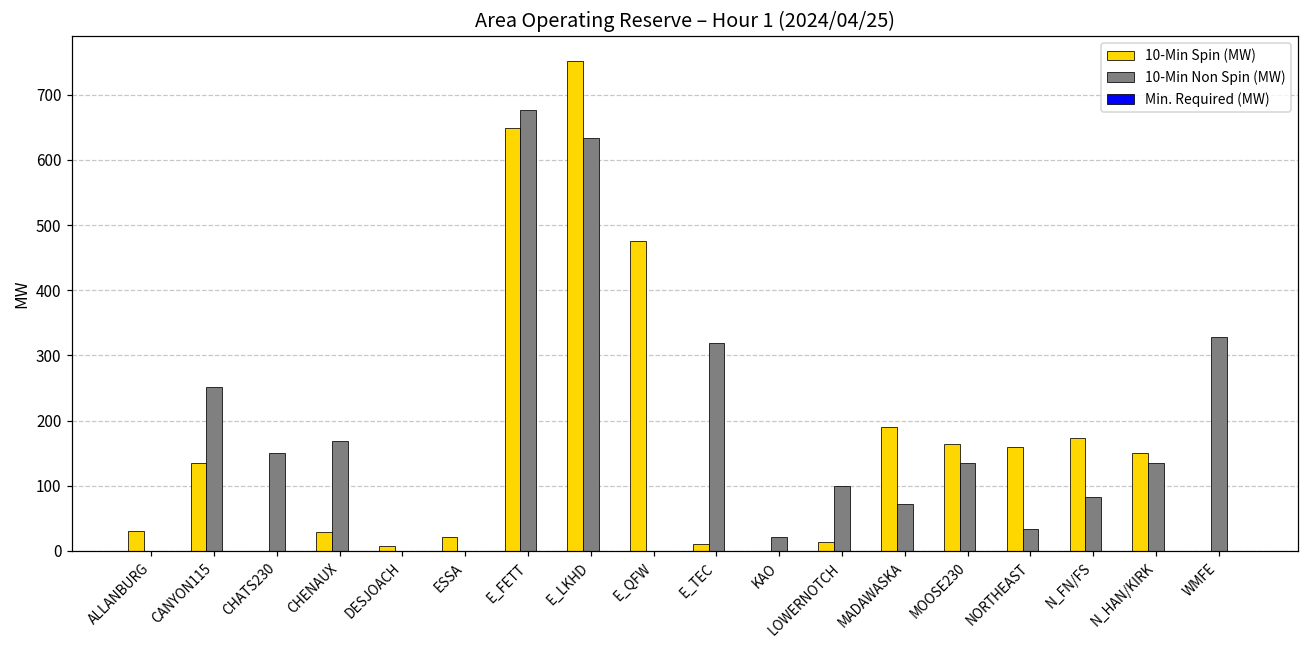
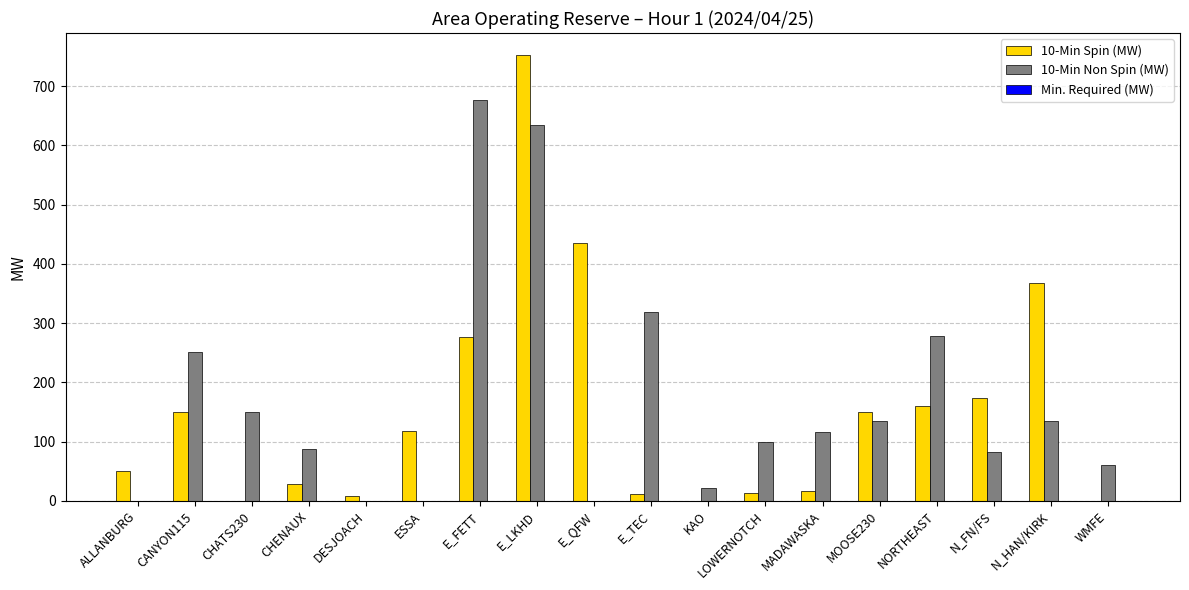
  {
    "10-Min Spin (MW)": {
-     "ALLANBURG": 30,
-     "CANYON115": 140,
+     "ALLANBURG": 50,
+     "CANYON115": 150,
      "CHATS230": 0,
      "CHENAUX": 30,
      "DESJOACH": 10,
-     "ESSA": 20,
-     "E_FETT": 650,
+     "ESSA": 120,
+     "E_FETT": 280,
      "E_LKHD": 750,
-     "E_QFW": 480,
+     "E_QFW": 440,
      "E_TEC": 10,
      "KAO": 0,
      "LOWERNOTCH": 10,
-     "MADAWASKA": 190,
-     "MOOSE230": 160,
+     "MADAWASKA": 20,
+     "MOOSE230": 150,
      "NORTHEAST": 160,
      "N_FN/FS": 170,
-     "N_HAN/KIRK": 150,
+     "N_HAN/KIRK": 370,
      "WMFE": 0
    },
    "10-Min Non Spin (MW)": {
      "ALLANBURG": 0,
      "CANYON115": 250,
      "CHATS230": 150,
-     "CHENAUX": 170,
+     "CHENAUX": 90,
      "DESJOACH": 0,
      "ESSA": 0,
      "E_FETT": 680,
      "E_LKHD": 630,
      "E_QFW": 0,
      "E_TEC": 320,
      "KAO": 20,
      "LOWERNOTCH": 100,
-     "MADAWASKA": 70,
+     "MADAWASKA": 120,
      "MOOSE230": 140,
-     "NORTHEAST": 30,
+     "NORTHEAST": 280,
      "N_FN/FS": 80,
      "N_HAN/KIRK": 140,
-     "WMFE": 330
+     "WMFE": 60
    },
    "Min. Required (MW)": {
      "ALLANBURG": 0,
      "CANYON115": 0,
      "CHATS230": 0,
      "CHENAUX": 0,
      "DESJOACH": 0,
      "ESSA": 0,
      "E_FETT": 0,
      "E_LKHD": 0,
      "E_QFW": 0,
      "E_TEC": 0,
      "KAO": 0,
      "LOWERNOTCH": 0,
      "MADAWASKA": 0,
      "MOOSE230": 0,
      "NORTHEAST": 0,
      "N_FN/FS": 0,
      "N_HAN/KIRK": 0,
      "WMFE": 0
    }
  }
